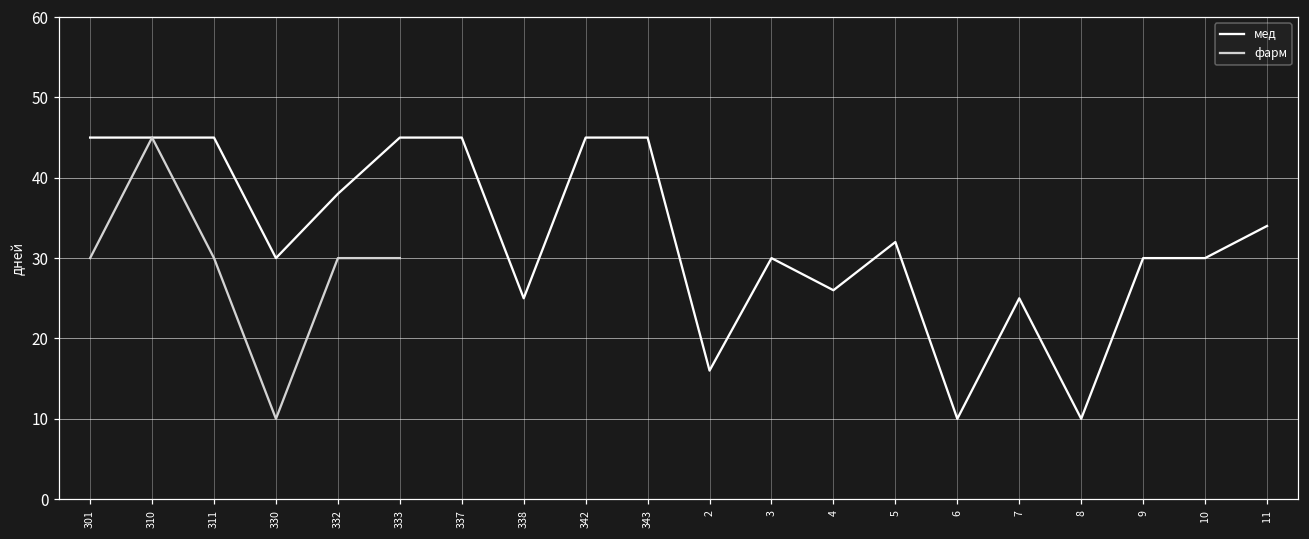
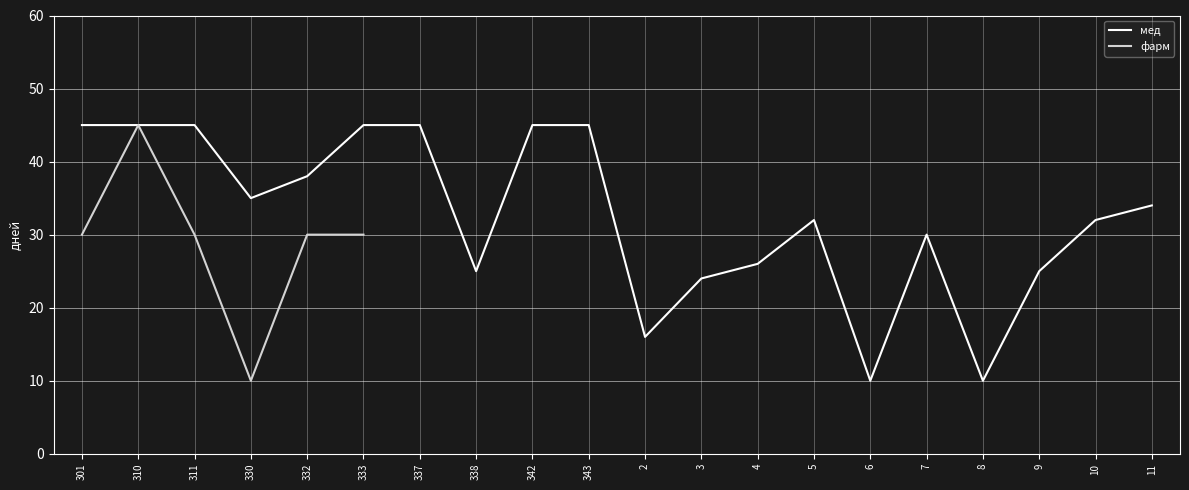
  {
    "мед": {
      "301": 45,
      "311": 45,
-     "330": 30,
+     "330": 35,
      "332": 38,
      "333": 45,
      "337": 45,
      "338": 25,
      "342": 45,
      "343": 45,
      "2": 16,
-     "3": 30,
+     "3": 24,
      "4": 26,
      "5": 32,
      "6": 10,
-     "7": 25,
+     "7": 30,
      "8": 10,
-     "9": 30,
-     "10": 30,
+     "9": 25,
+     "10": 32,
      "11": 34
    },
    "фарм": {
      "301": 30,
      "311": 30,
      "330": 10,
      "332": 30,
      "333": 30
    }
  }
